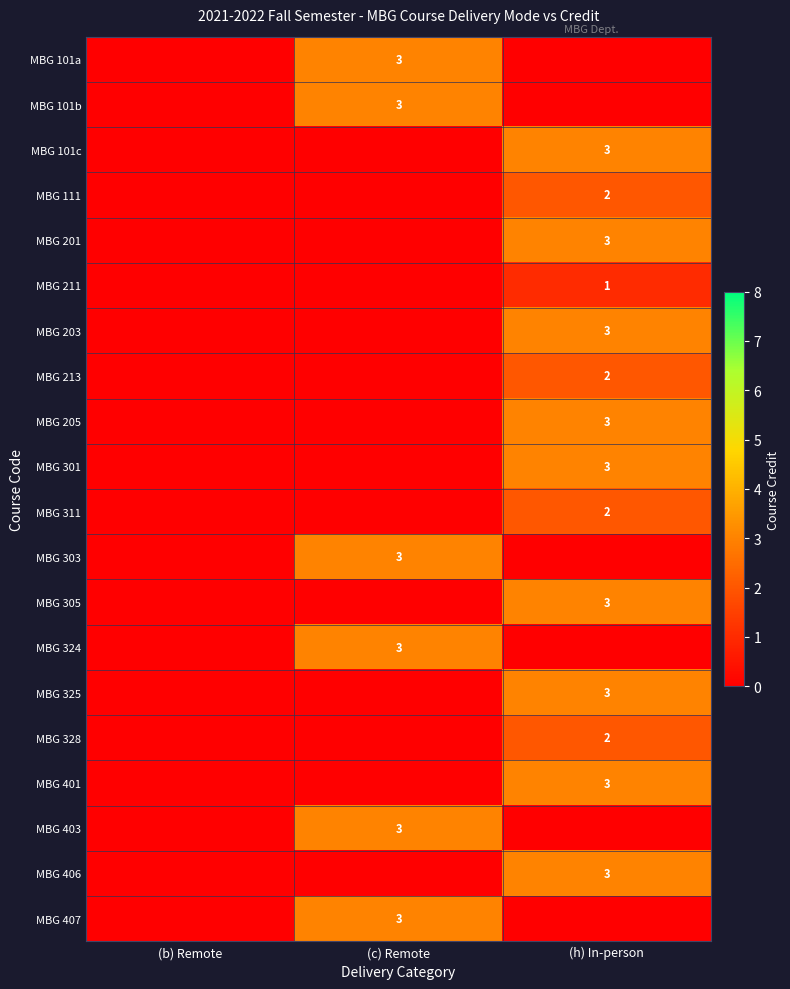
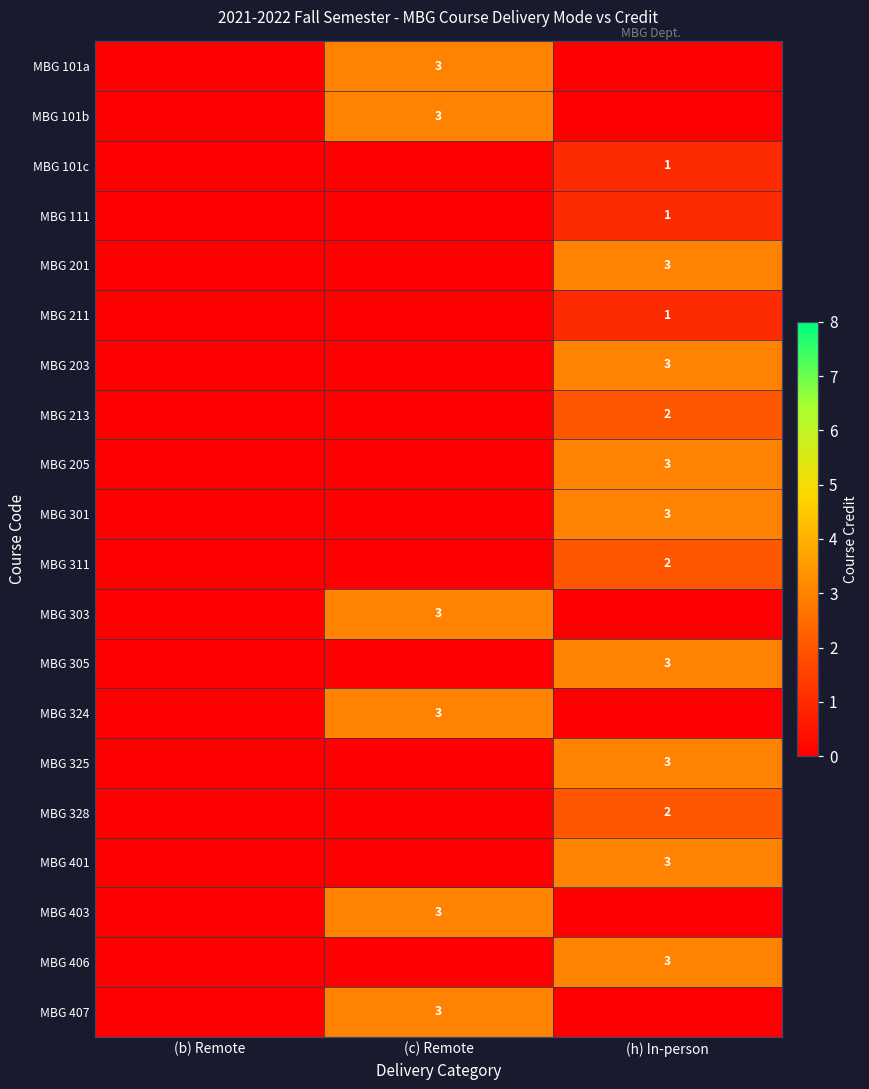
  {
    "MBG 101a": {
      "(c) Remote": 3
    },
    "MBG 101b": {
      "(c) Remote": 3
    },
    "MBG 101c": {
-     "(h) In-person": 3
+     "(h) In-person": 1
    },
    "MBG 111": {
-     "(h) In-person": 2
+     "(h) In-person": 1
    },
    "MBG 201": {
      "(h) In-person": 3
    },
    "MBG 211": {
      "(h) In-person": 1
    },
    "MBG 203": {
      "(h) In-person": 3
    },
    "MBG 213": {
      "(h) In-person": 2
    },
    "MBG 205": {
      "(h) In-person": 3
    },
    "MBG 301": {
      "(h) In-person": 3
    },
    "MBG 311": {
      "(h) In-person": 2
    },
    "MBG 303": {
      "(c) Remote": 3
    },
    "MBG 305": {
      "(h) In-person": 3
    },
    "MBG 324": {
      "(c) Remote": 3
    },
    "MBG 325": {
      "(h) In-person": 3
    },
    "MBG 328": {
      "(h) In-person": 2
    },
    "MBG 401": {
      "(h) In-person": 3
    },
    "MBG 403": {
      "(c) Remote": 3
    },
    "MBG 406": {
      "(h) In-person": 3
    },
    "MBG 407": {
      "(c) Remote": 3
    }
  }
